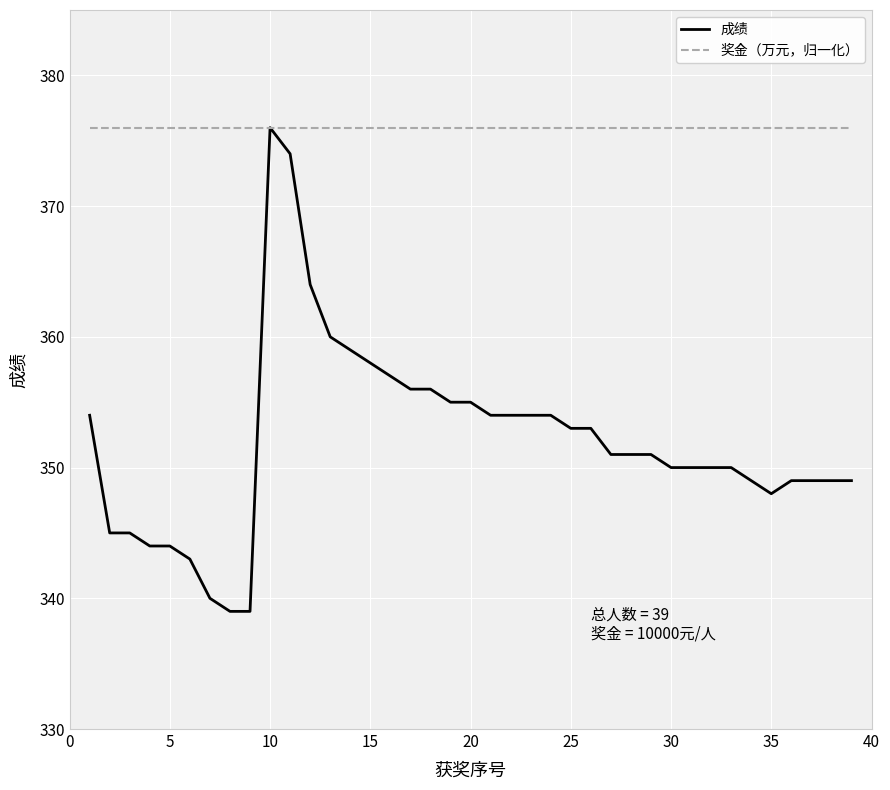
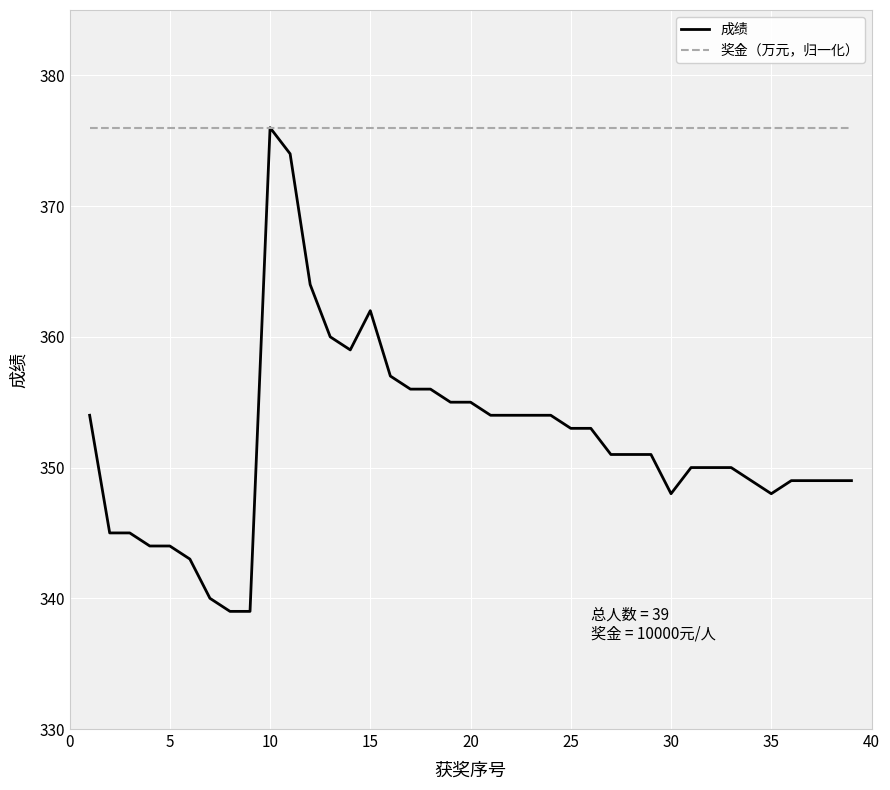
  {
    "成绩": {
      "5": 344,
-     "15": 358,
+     "15": 362,
      "20": 355,
      "25": 353,
-     "30": 350,
+     "30": 348,
      "35": 348
    },
    "奖金（万元，归一化）": {
      "5": 376,
      "15": 376,
      "20": 376,
      "25": 376,
      "30": 376,
      "35": 376
    }
  }
